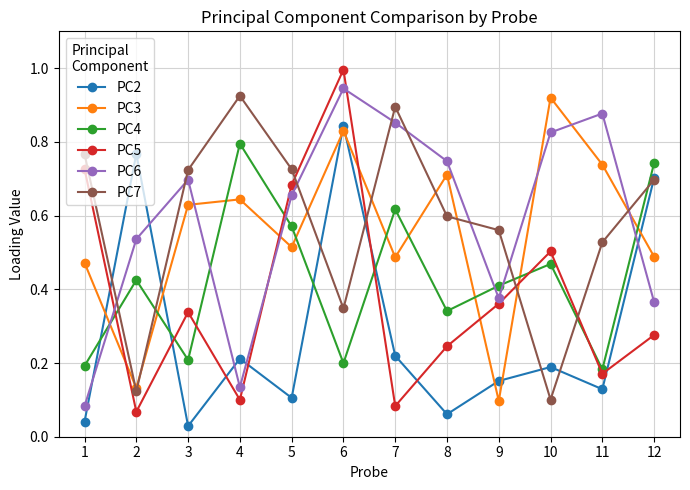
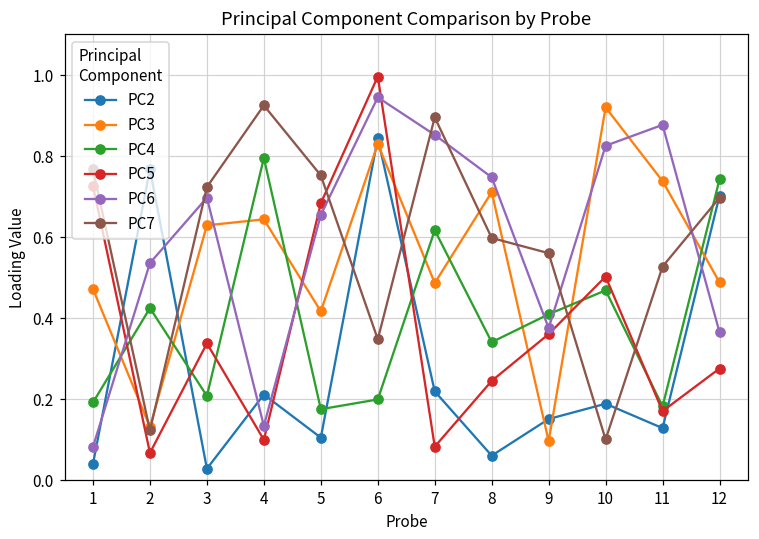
  {
    "PC2": {
      "1": 0.04,
      "3": 0.03,
      "4": 0.21,
      "5": 0.11,
      "6": 0.84,
      "7": 0.22,
      "8": 0.06,
      "9": 0.15,
      "10": 0.19,
      "11": 0.13
    },
    "PC3": {
      "1": 0.47,
      "2": 0.13,
      "3": 0.63,
      "4": 0.64,
-     "5": 0.51,
+     "5": 0.42,
      "6": 0.83,
      "7": 0.49,
      "8": 0.71,
      "9": 0.10,
      "10": 0.92,
      "11": 0.74,
      "12": 0.49
    },
    "PC4": {
      "1": 0.19,
      "2": 0.43,
      "3": 0.21,
      "4": 0.80,
-     "5": 0.57,
+     "5": 0.18,
      "6": 0.20,
      "7": 0.62,
      "8": 0.34,
      "9": 0.41,
      "10": 0.47,
      "11": 0.18,
      "12": 0.74
    },
    "PC5": {
      "2": 0.07,
      "3": 0.34,
      "4": 0.10,
      "5": 0.68,
      "6": 1.00,
      "7": 0.08,
      "8": 0.25,
      "9": 0.36,
      "10": 0.50,
      "11": 0.17,
      "12": 0.28
    },
    "PC6": {
      "1": 0.08,
      "2": 0.54,
      "3": 0.70,
      "4": 0.13,
      "5": 0.65,
      "6": 0.94,
      "7": 0.85,
      "8": 0.75,
      "9": 0.38,
      "10": 0.83,
      "11": 0.88,
      "12": 0.37
    },
    "PC7": {
      "2": 0.12,
      "3": 0.72,
      "4": 0.93,
-     "5": 0.73,
+     "5": 0.75,
      "6": 0.35,
      "7": 0.90,
      "8": 0.60,
      "9": 0.56,
      "10": 0.10,
      "11": 0.53
    }
  }
